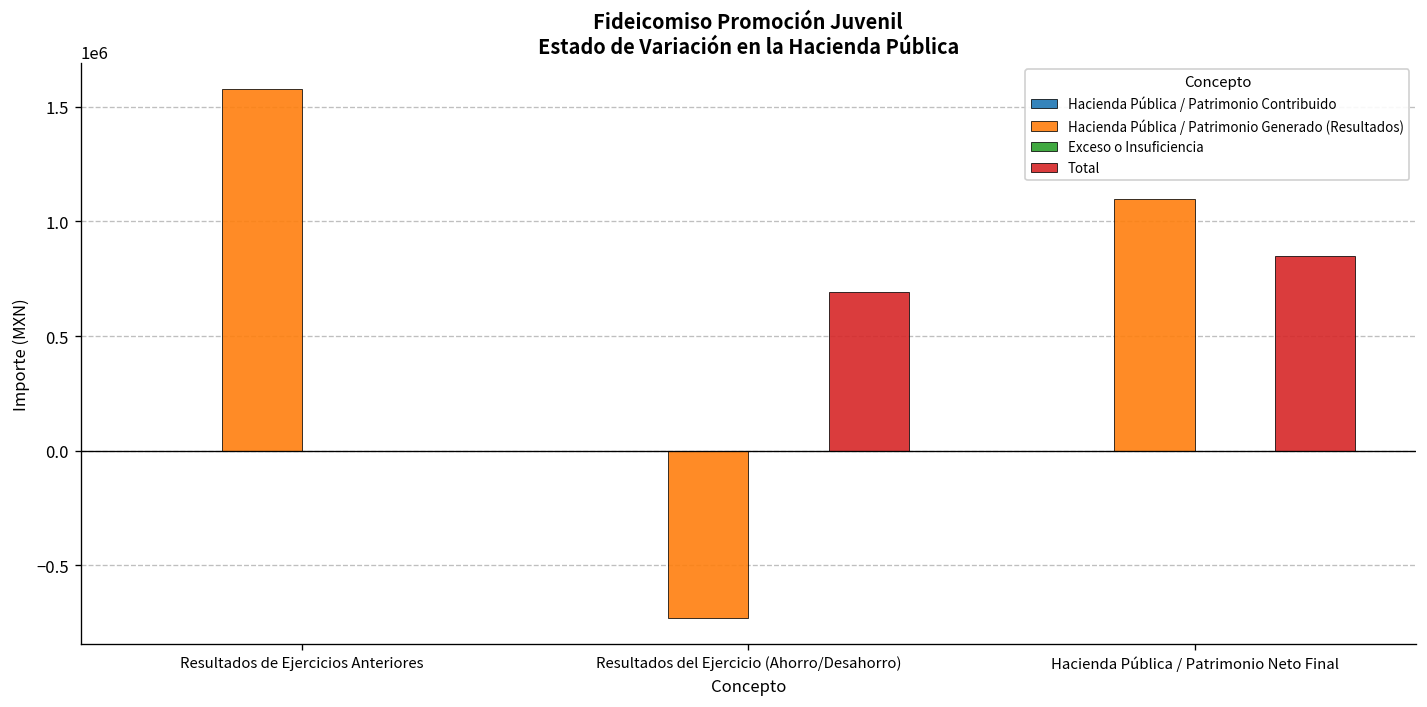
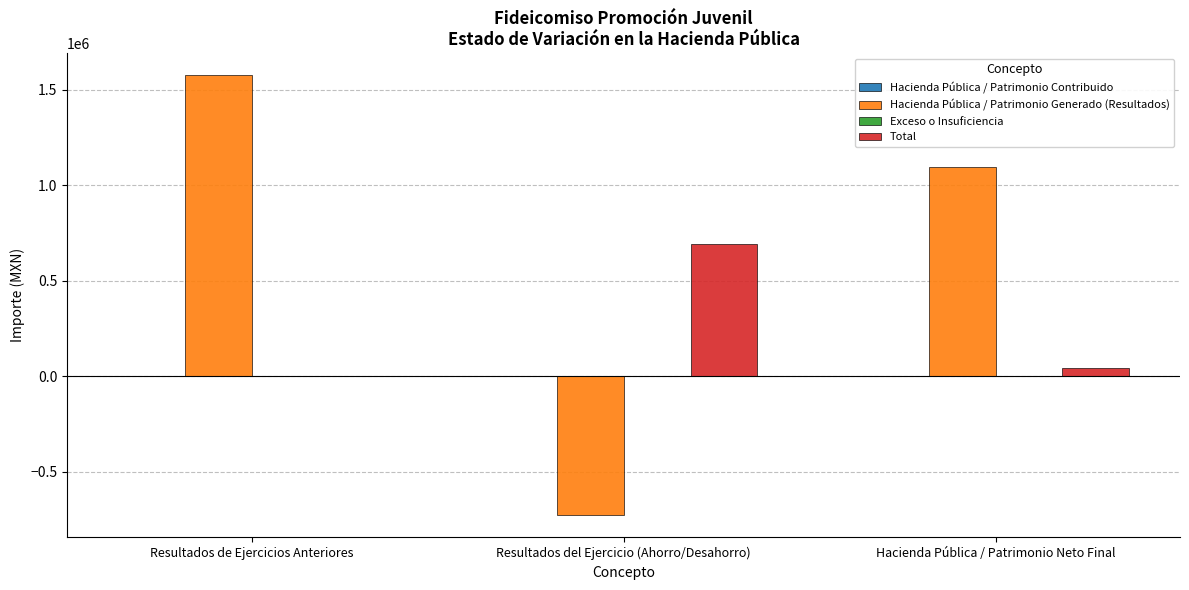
  {
    "Hacienda Pública / Patrimonio Contribuido": {
      "Resultados de Ejercicios Anteriores": 0,
      "Resultados del Ejercicio (Ahorro/Desahorro)": 0,
      "Hacienda Pública / Patrimonio Neto Final": 0
    },
    "Hacienda Pública / Patrimonio Generado (Resultados)": {
      "Resultados de Ejercicios Anteriores": 1580000,
      "Resultados del Ejercicio (Ahorro/Desahorro)": -730000,
      "Hacienda Pública / Patrimonio Neto Final": 1100000
    },
    "Exceso o Insuficiencia": {
      "Resultados de Ejercicios Anteriores": 0,
      "Resultados del Ejercicio (Ahorro/Desahorro)": 0,
      "Hacienda Pública / Patrimonio Neto Final": 0
    },
    "Total": {
      "Resultados de Ejercicios Anteriores": 0,
      "Resultados del Ejercicio (Ahorro/Desahorro)": 690000,
-     "Hacienda Pública / Patrimonio Neto Final": 850000
+     "Hacienda Pública / Patrimonio Neto Final": 40000
    }
  }
